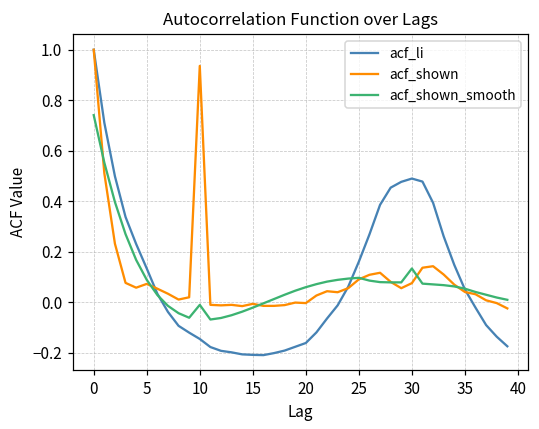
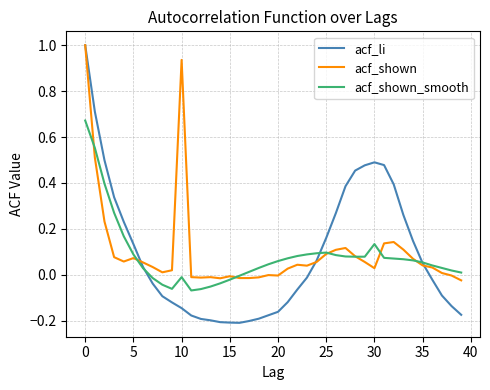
  {
    "acf_li": {
      "5": 0.13,
      "10": -0.15,
      "15": -0.21,
      "20": -0.16,
      "25": 0.16,
      "30": 0.49
    },
    "acf_shown": {
      "5": 0.07,
      "10": 0.94,
      "15": -0.01,
      "20": 0.00,
-     "30": 0.08
+     "30": 0.03
    },
    "acf_shown_smooth": {
-     "0": 0.74,
+     "0": 0.67,
      "5": 0.09,
      "10": -0.01,
      "15": -0.02,
      "20": 0.06,
      "30": 0.13
    }
  }
